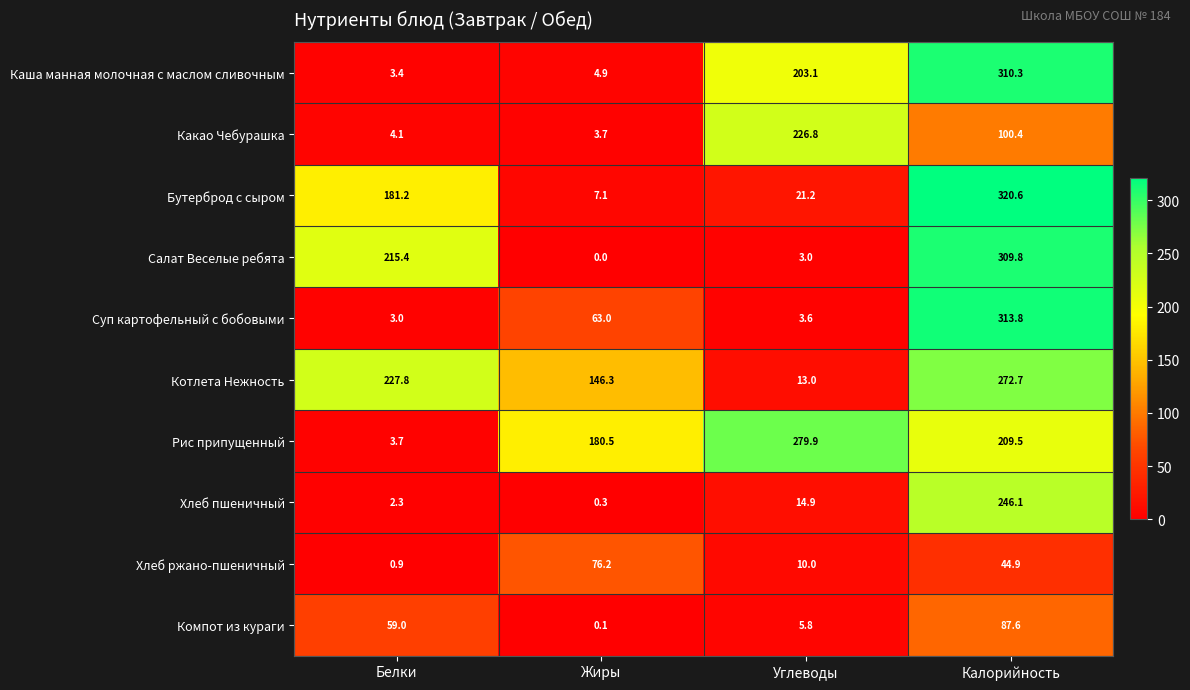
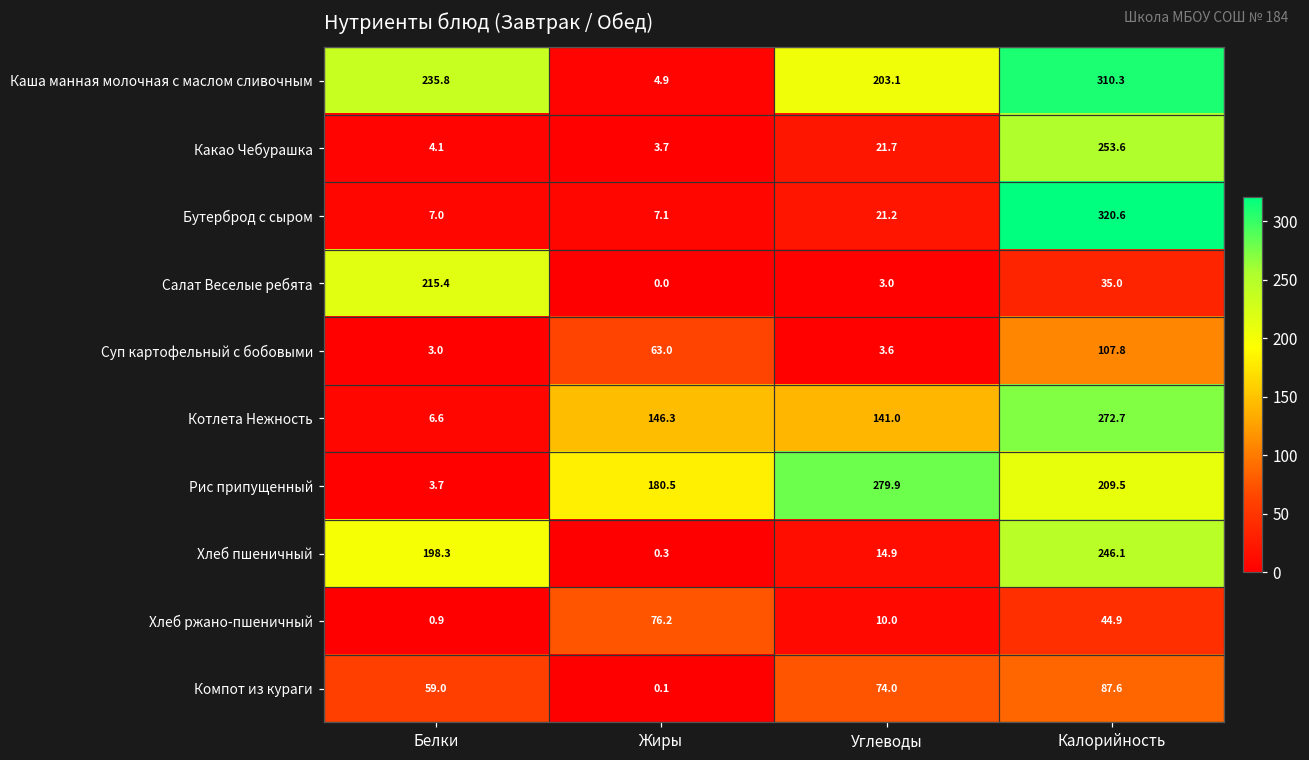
  {
    "Каша манная молочная с маслом сливочным": {
-     "Белки": 3.4,
+     "Белки": 235.8,
      "Жиры": 4.9,
      "Углеводы": 203.1,
      "Калорийность": 310.3
    },
    "Какао Чебурашка": {
      "Белки": 4.1,
      "Жиры": 3.7,
-     "Углеводы": 226.8,
-     "Калорийность": 100.4
+     "Углеводы": 21.7,
+     "Калорийность": 253.6
    },
    "Бутерброд с сыром": {
-     "Белки": 181.2,
+     "Белки": 7.0,
      "Жиры": 7.1,
      "Углеводы": 21.2,
      "Калорийность": 320.6
    },
    "Салат Веселые ребята": {
      "Белки": 215.4,
      "Жиры": 0.0,
      "Углеводы": 3.0,
-     "Калорийность": 309.8
+     "Калорийность": 35.0
    },
    "Суп картофельный с бобовыми": {
      "Белки": 3.0,
      "Жиры": 63.0,
      "Углеводы": 3.6,
-     "Калорийность": 313.8
+     "Калорийность": 107.8
    },
    "Котлета Нежность": {
-     "Белки": 227.8,
+     "Белки": 6.6,
      "Жиры": 146.3,
-     "Углеводы": 13.0,
+     "Углеводы": 141.0,
      "Калорийность": 272.7
    },
    "Рис припущенный": {
      "Белки": 3.7,
      "Жиры": 180.5,
      "Углеводы": 279.9,
      "Калорийность": 209.5
    },
    "Хлеб пшеничный": {
-     "Белки": 2.3,
+     "Белки": 198.3,
      "Жиры": 0.3,
      "Углеводы": 14.9,
      "Калорийность": 246.1
    },
    "Хлеб ржано-пшеничный": {
      "Белки": 0.9,
      "Жиры": 76.2,
      "Углеводы": 10.0,
      "Калорийность": 44.9
    },
    "Компот из кураги": {
      "Белки": 59.0,
      "Жиры": 0.1,
-     "Углеводы": 5.8,
+     "Углеводы": 74.0,
      "Калорийность": 87.6
    }
  }
